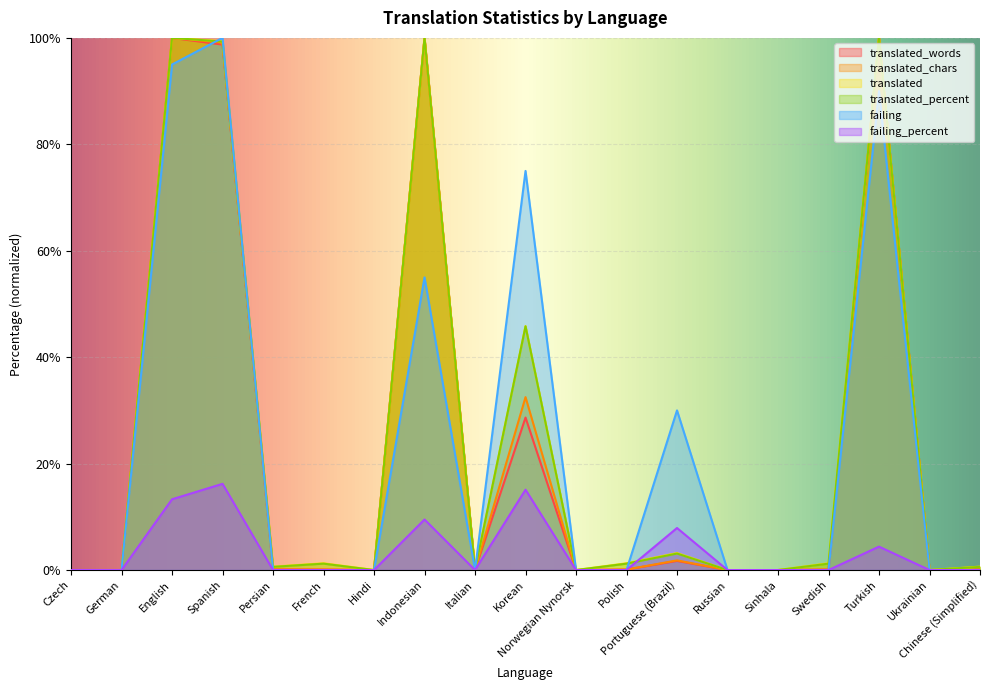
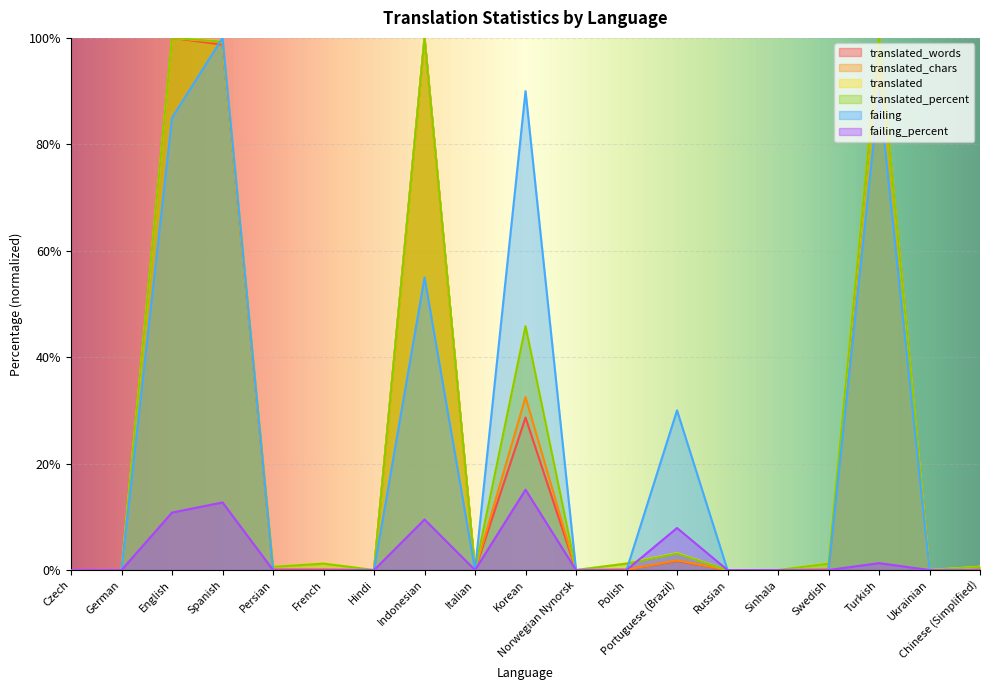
  {
    "failing": {
-     "English": "95%",
+     "English": "85%",
      "Spanish": "100%",
      "Indonesian": "55%",
-     "Korean": "75%",
+     "Korean": "90%",
      "Portuguese (Brazil)": "30%"
    },
    "failing_percent": {
-     "English": "13%",
-     "Spanish": "16%",
+     "English": "11%",
+     "Spanish": "13%",
      "Indonesian": "10%",
      "Korean": "15%",
      "Portuguese (Brazil)": "8%",
-     "Turkish": "4%"
+     "Turkish": "1%"
    }
  }
